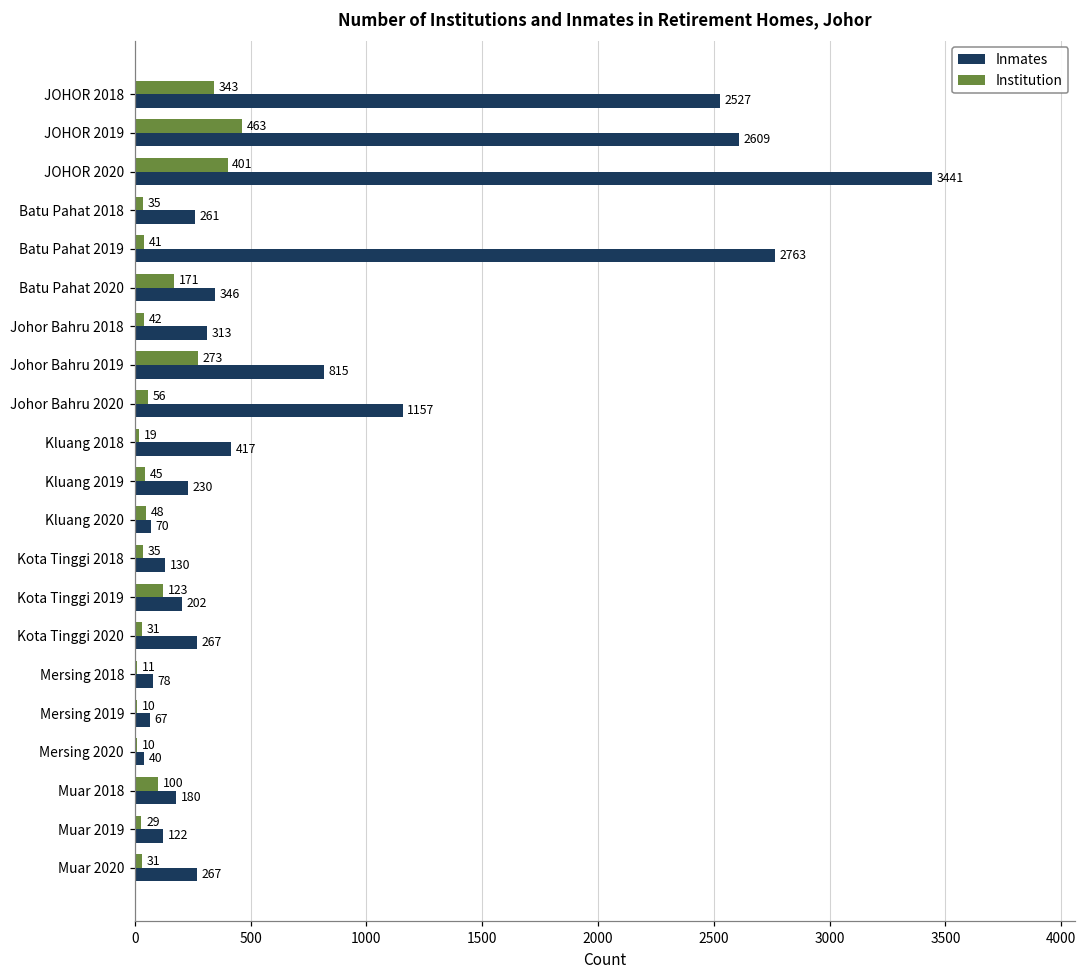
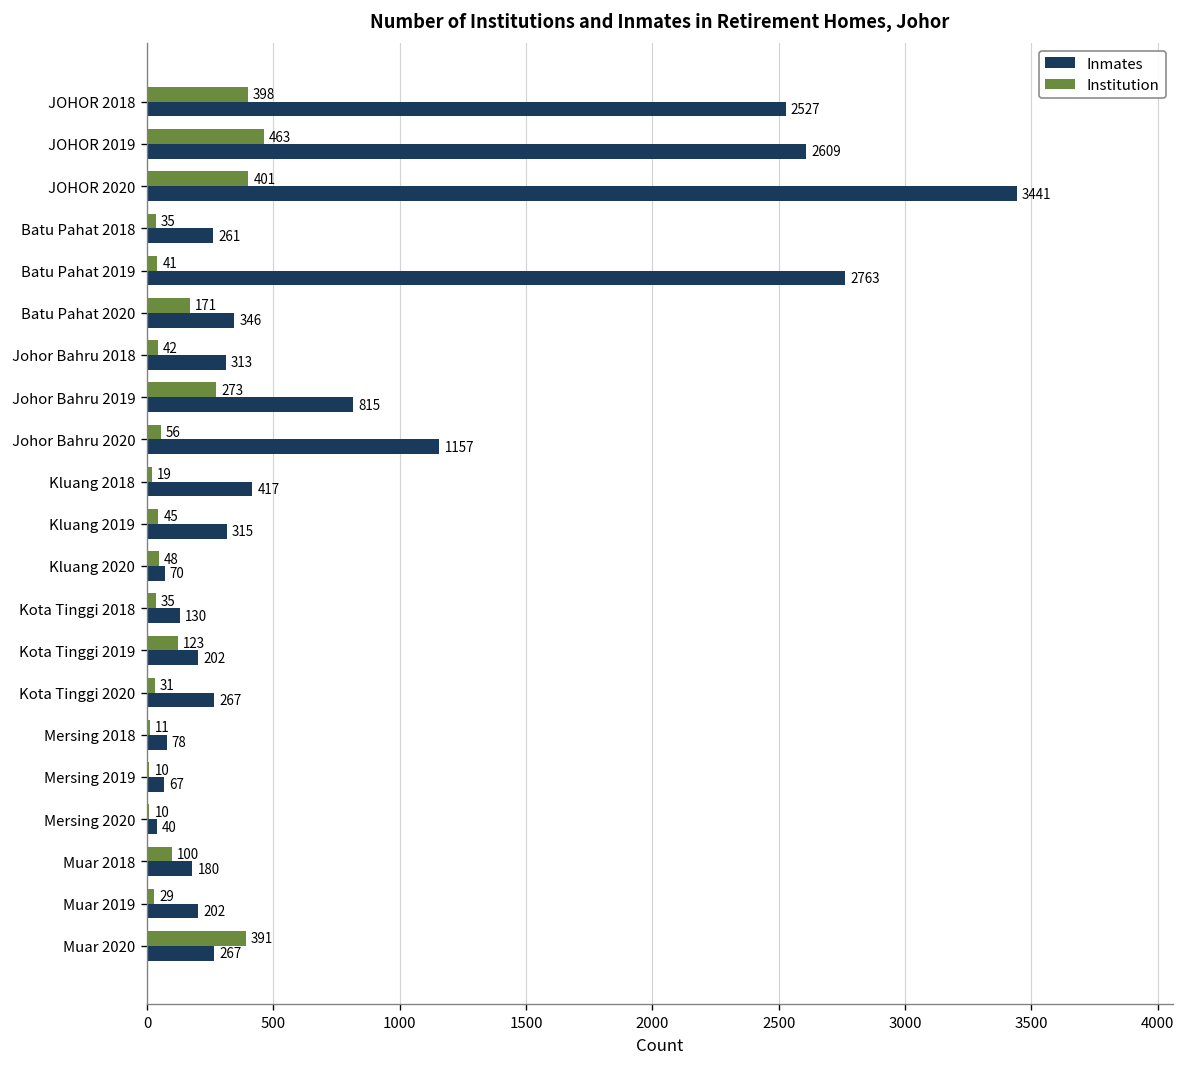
  {
    "Inmates": {
      "JOHOR 2018": 2527,
      "JOHOR 2019": 2609,
      "JOHOR 2020": 3441,
      "Batu Pahat 2018": 261,
      "Batu Pahat 2019": 2763,
      "Batu Pahat 2020": 346,
      "Johor Bahru 2018": 313,
      "Johor Bahru 2019": 815,
      "Johor Bahru 2020": 1157,
      "Kluang 2018": 417,
-     "Kluang 2019": 230,
+     "Kluang 2019": 315,
      "Kluang 2020": 70,
      "Kota Tinggi 2018": 130,
      "Kota Tinggi 2019": 202,
      "Kota Tinggi 2020": 267,
      "Mersing 2018": 78,
      "Mersing 2019": 67,
      "Mersing 2020": 40,
      "Muar 2018": 180,
-     "Muar 2019": 122,
+     "Muar 2019": 202,
      "Muar 2020": 267
    },
    "Institution": {
-     "JOHOR 2018": 343,
+     "JOHOR 2018": 398,
      "JOHOR 2019": 463,
      "JOHOR 2020": 401,
      "Batu Pahat 2018": 35,
      "Batu Pahat 2019": 41,
      "Batu Pahat 2020": 171,
      "Johor Bahru 2018": 42,
      "Johor Bahru 2019": 273,
      "Johor Bahru 2020": 56,
      "Kluang 2018": 19,
      "Kluang 2019": 45,
      "Kluang 2020": 48,
      "Kota Tinggi 2018": 35,
      "Kota Tinggi 2019": 123,
      "Kota Tinggi 2020": 31,
      "Mersing 2018": 11,
      "Mersing 2019": 10,
      "Mersing 2020": 10,
      "Muar 2018": 100,
      "Muar 2019": 29,
-     "Muar 2020": 31
+     "Muar 2020": 391
    }
  }
